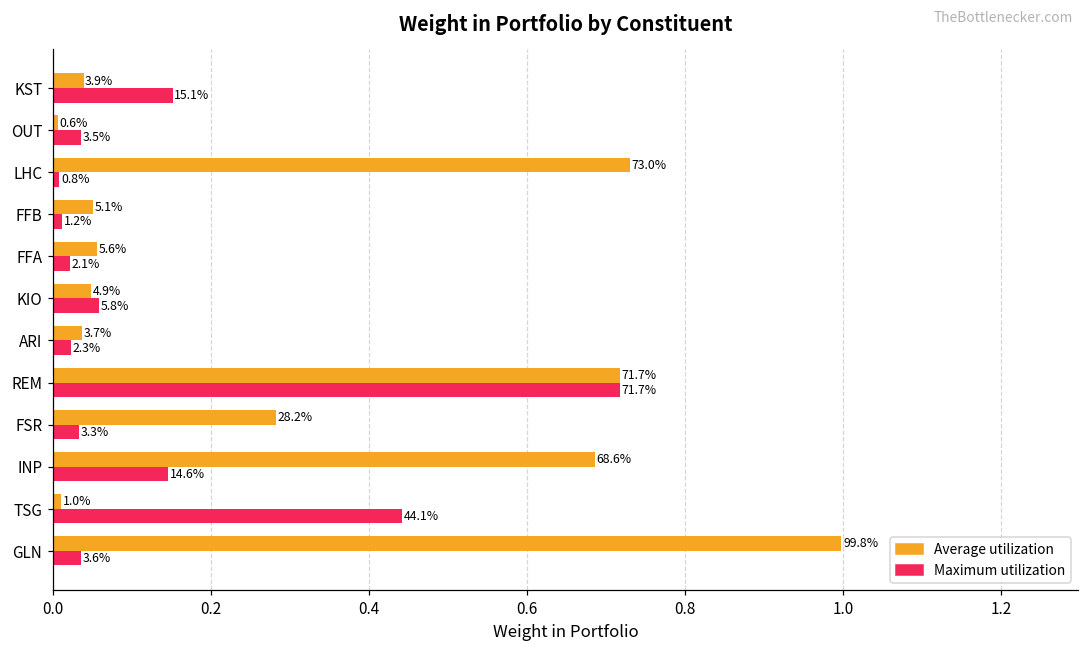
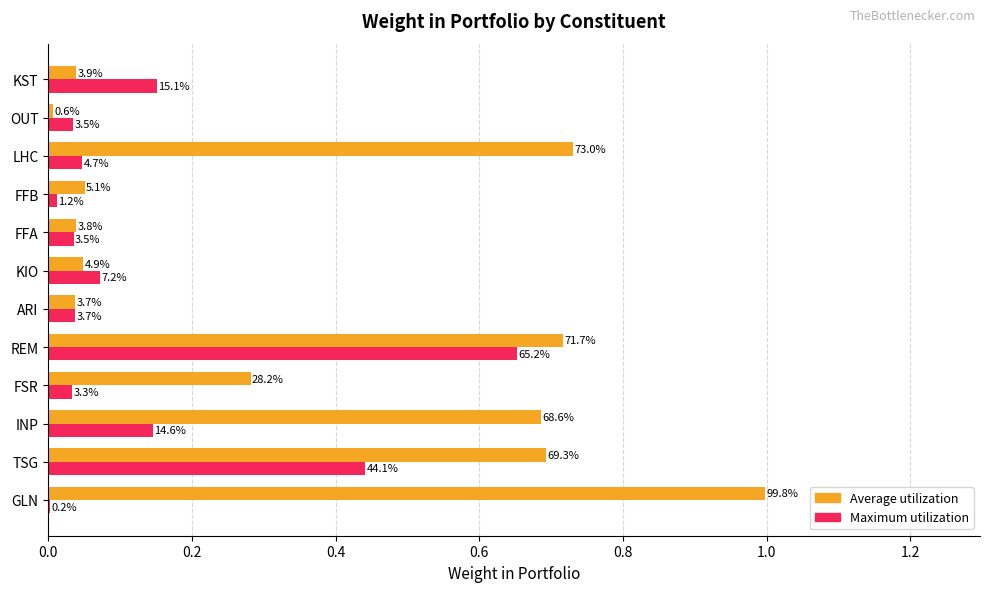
  {
    "Average utilization": {
      "KST": "3.9%",
      "OUT": "0.6%",
      "LHC": "73.0%",
      "FFB": "5.1%",
-     "FFA": "5.6%",
+     "FFA": "3.8%",
      "KIO": "4.9%",
      "ARI": "3.7%",
      "REM": "71.7%",
      "FSR": "28.2%",
      "INP": "68.6%",
-     "TSG": "1.0%",
+     "TSG": "69.3%",
      "GLN": "99.8%"
    },
    "Maximum utilization": {
      "KST": "15.1%",
      "OUT": "3.5%",
-     "LHC": "0.8%",
+     "LHC": "4.7%",
      "FFB": "1.2%",
-     "FFA": "2.1%",
-     "KIO": "5.8%",
-     "ARI": "2.3%",
-     "REM": "71.7%",
+     "FFA": "3.5%",
+     "KIO": "7.2%",
+     "ARI": "3.7%",
+     "REM": "65.2%",
      "FSR": "3.3%",
      "INP": "14.6%",
      "TSG": "44.1%",
-     "GLN": "3.6%"
+     "GLN": "0.2%"
    }
  }
